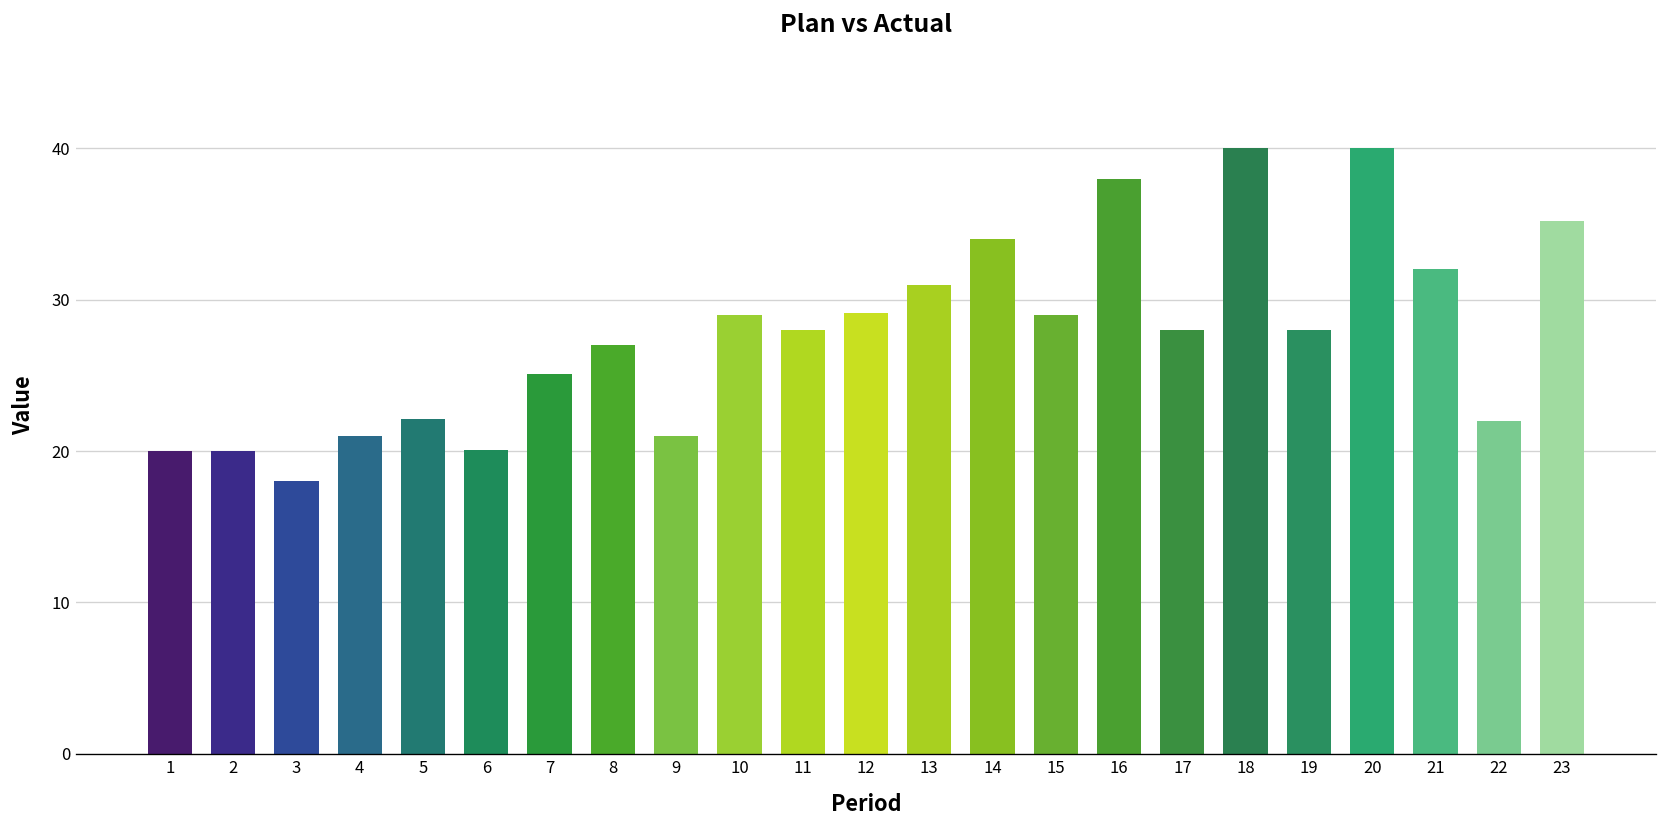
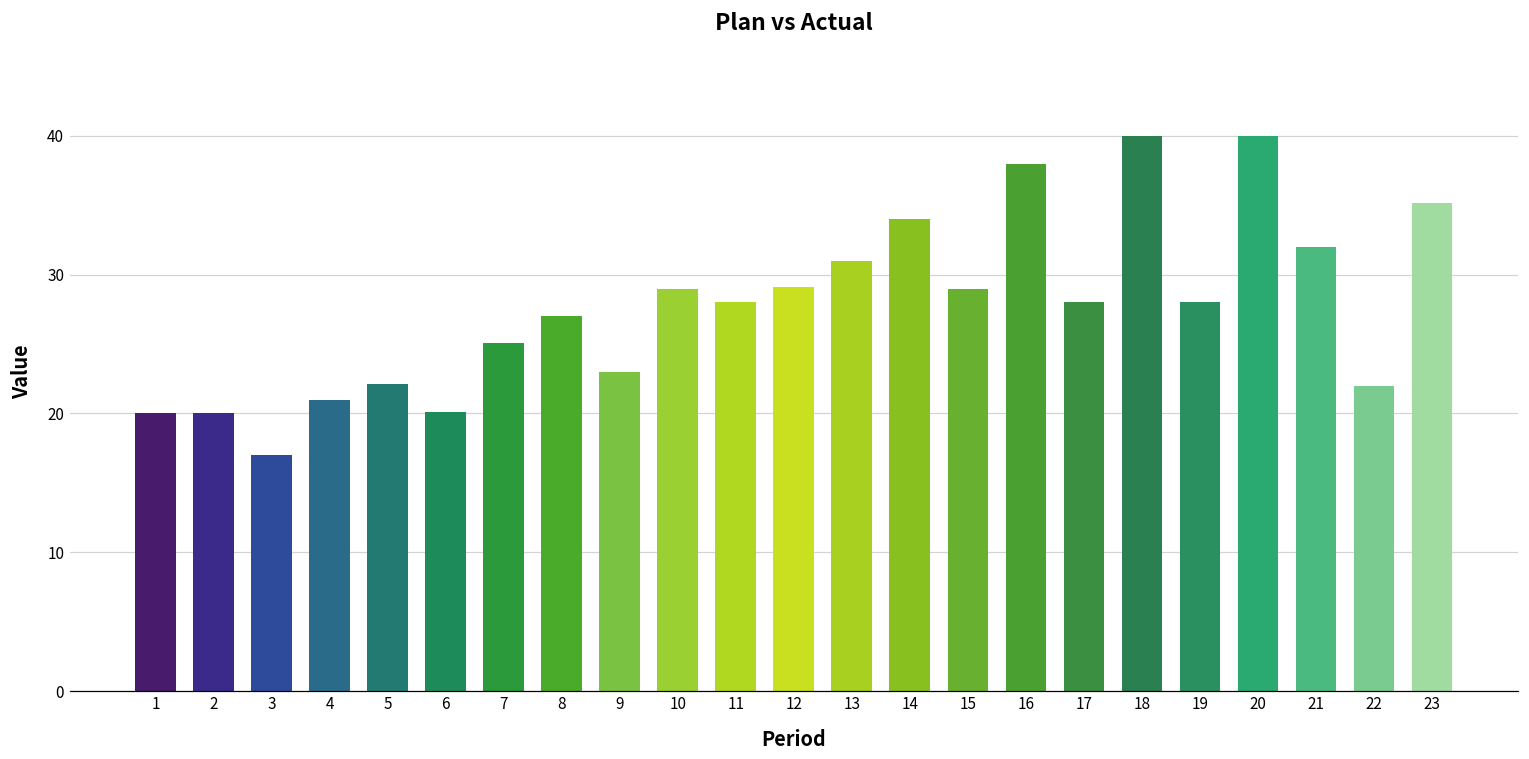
  {
    "1": 20,
    "2": 20,
-   "3": 18,
+   "3": 17,
    "4": 21,
    "5": 22,
    "6": 20,
    "7": 25,
    "8": 27,
-   "9": 21,
+   "9": 23,
    "10": 29,
    "11": 28,
    "12": 29,
    "13": 31,
    "14": 34,
    "15": 29,
    "16": 38,
    "17": 28,
    "18": 40,
    "19": 28,
    "20": 40,
    "21": 32,
    "22": 22,
    "23": 35.2
  }
